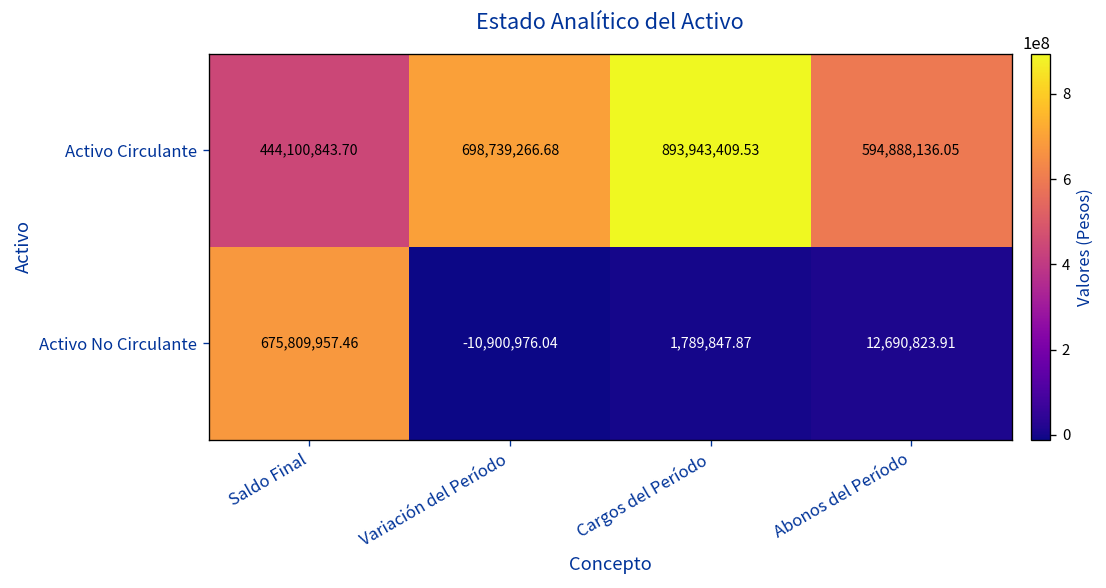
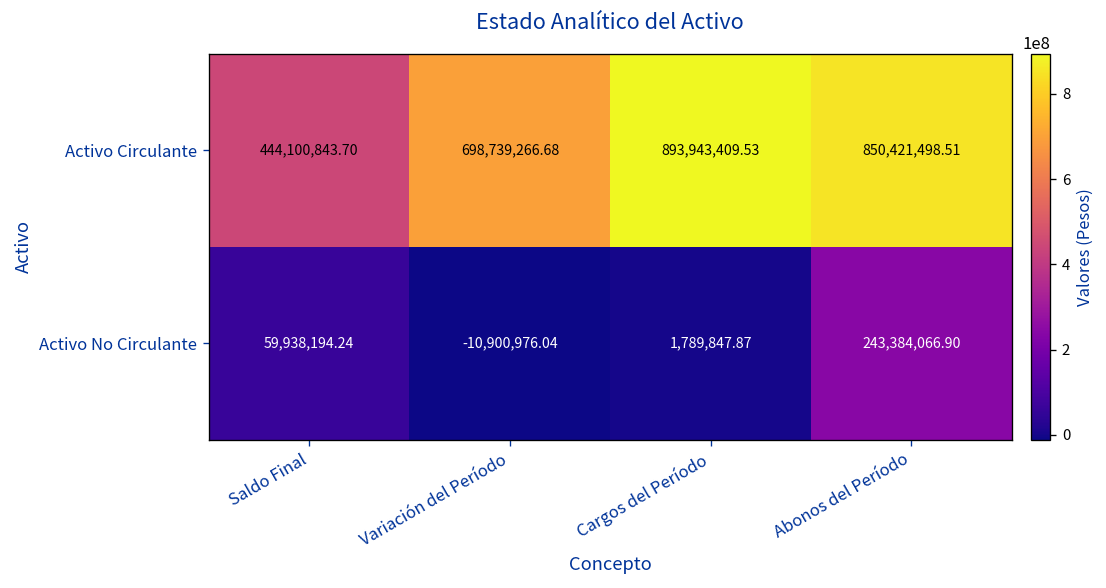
  {
    "Activo Circulante": {
      "Saldo Final": "444,100,843.70",
      "Variación del Período": "698,739,266.68",
      "Cargos del Período": "893,943,409.53",
-     "Abonos del Período": "594,888,136.05"
+     "Abonos del Período": "850,421,498.51"
    },
    "Activo No Circulante": {
-     "Saldo Final": "675,809,957.46",
+     "Saldo Final": "59,938,194.24",
      "Variación del Período": "-10,900,976.04",
      "Cargos del Período": "1,789,847.87",
-     "Abonos del Período": "12,690,823.91"
+     "Abonos del Período": "243,384,066.90"
    }
  }
